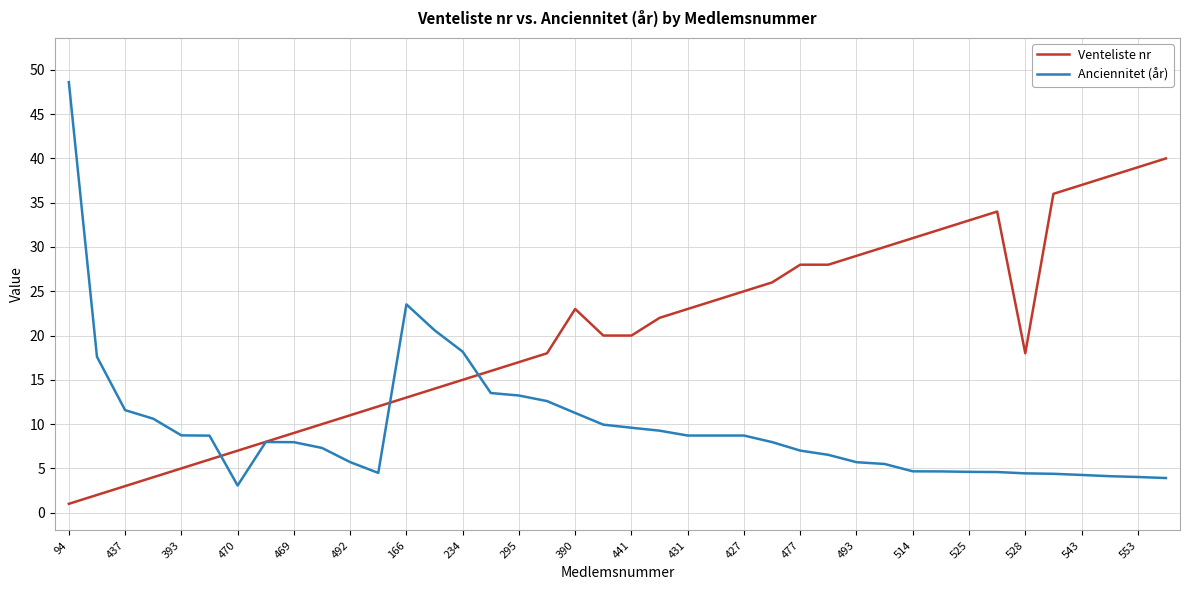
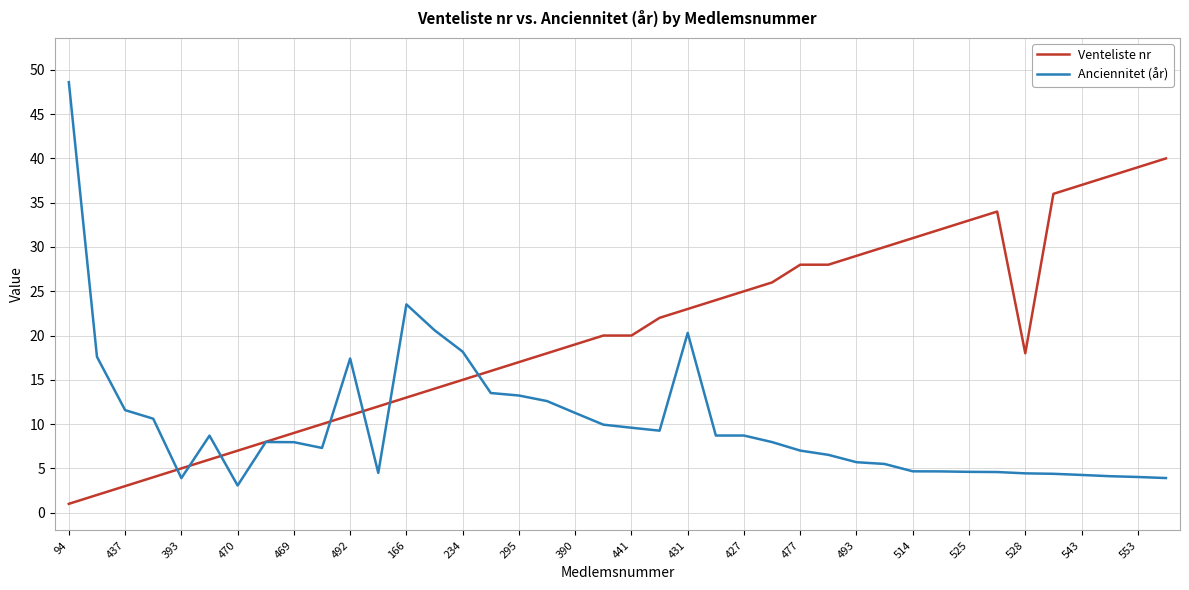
  {
    "Venteliste nr": {
      "94": 1,
      "437": 3,
      "393": 5,
      "470": 7,
      "469": 9,
      "492": 11,
      "166": 13,
      "234": 15,
      "295": 17,
-     "390": 23,
+     "390": 19,
      "441": 20,
      "431": 23,
      "427": 25,
      "477": 28,
      "493": 29,
      "514": 31,
      "525": 33,
      "528": 18,
      "543": 37,
      "553": 39
    },
    "Anciennitet (år)": {
      "94": 49,
      "437": 12,
-     "393": 9,
+     "393": 4,
      "470": 3,
      "469": 8,
-     "492": 6,
+     "492": 17,
      "166": 24,
      "234": 18,
      "295": 13,
      "390": 11,
      "441": 10,
-     "431": 9,
+     "431": 20,
      "427": 9,
      "477": 7,
      "493": 6,
      "514": 5,
      "525": 5,
      "528": 4,
      "543": 4,
      "553": 4
    }
  }
